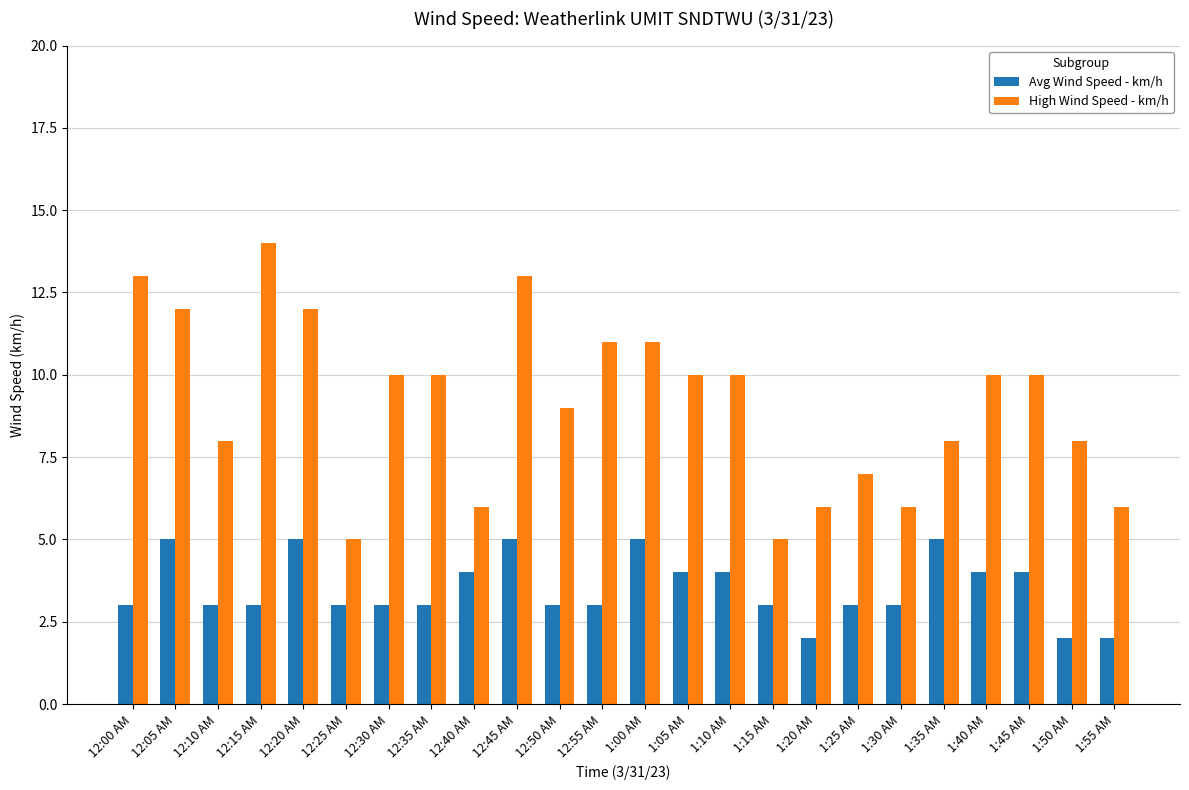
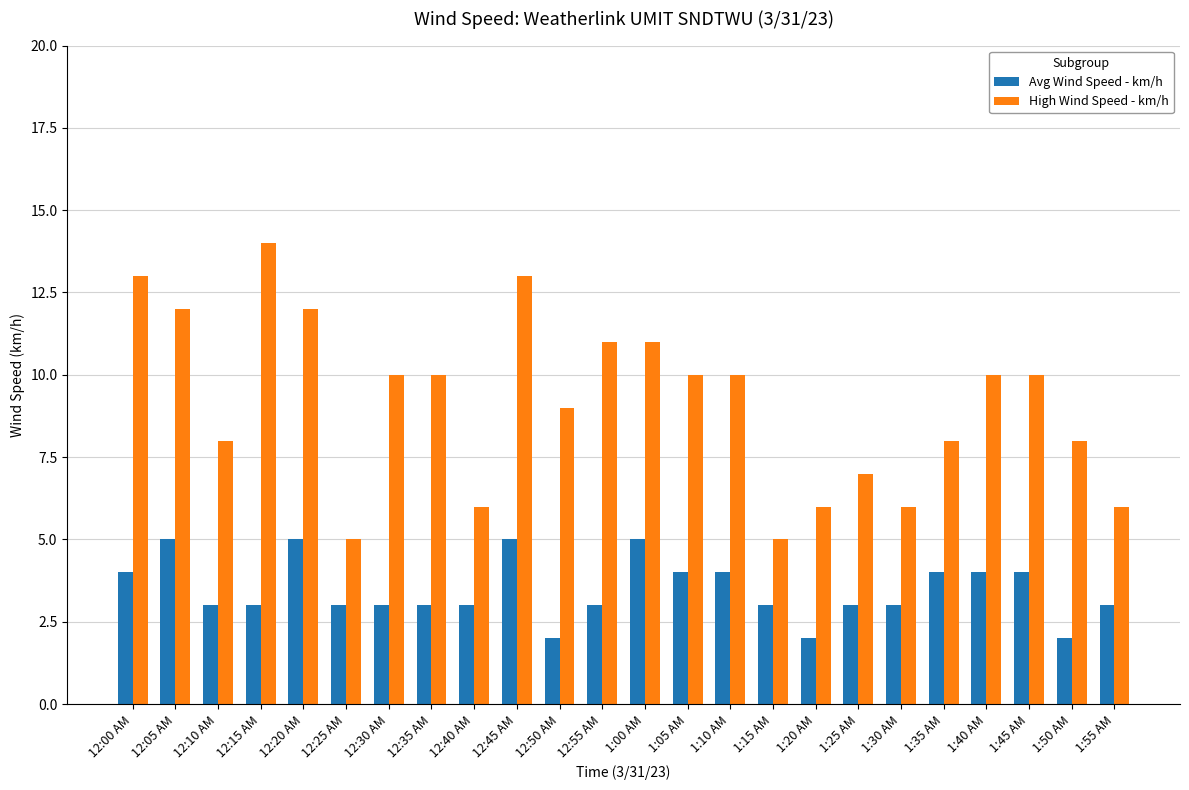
  {
    "Avg Wind Speed - km/h": {
-     "12:00 AM": 3,
+     "12:00 AM": 4,
      "12:05 AM": 5,
      "12:10 AM": 3,
      "12:15 AM": 3,
      "12:20 AM": 5,
      "12:25 AM": 3,
      "12:30 AM": 3,
      "12:35 AM": 3,
-     "12:40 AM": 4,
+     "12:40 AM": 3,
      "12:45 AM": 5,
-     "12:50 AM": 3,
+     "12:50 AM": 2,
      "12:55 AM": 3,
      "1:00 AM": 5,
      "1:05 AM": 4,
      "1:10 AM": 4,
      "1:15 AM": 3,
      "1:20 AM": 2,
      "1:25 AM": 3,
      "1:30 AM": 3,
-     "1:35 AM": 5,
+     "1:35 AM": 4,
      "1:40 AM": 4,
      "1:45 AM": 4,
      "1:50 AM": 2,
-     "1:55 AM": 2
+     "1:55 AM": 3
    },
    "High Wind Speed - km/h": {
      "12:00 AM": 13,
      "12:05 AM": 12,
      "12:10 AM": 8,
      "12:15 AM": 14,
      "12:20 AM": 12,
      "12:25 AM": 5,
      "12:30 AM": 10,
      "12:35 AM": 10,
      "12:40 AM": 6,
      "12:45 AM": 13,
      "12:50 AM": 9,
      "12:55 AM": 11,
      "1:00 AM": 11,
      "1:05 AM": 10,
      "1:10 AM": 10,
      "1:15 AM": 5,
      "1:20 AM": 6,
      "1:25 AM": 7,
      "1:30 AM": 6,
      "1:35 AM": 8,
      "1:40 AM": 10,
      "1:45 AM": 10,
      "1:50 AM": 8,
      "1:55 AM": 6
    }
  }
